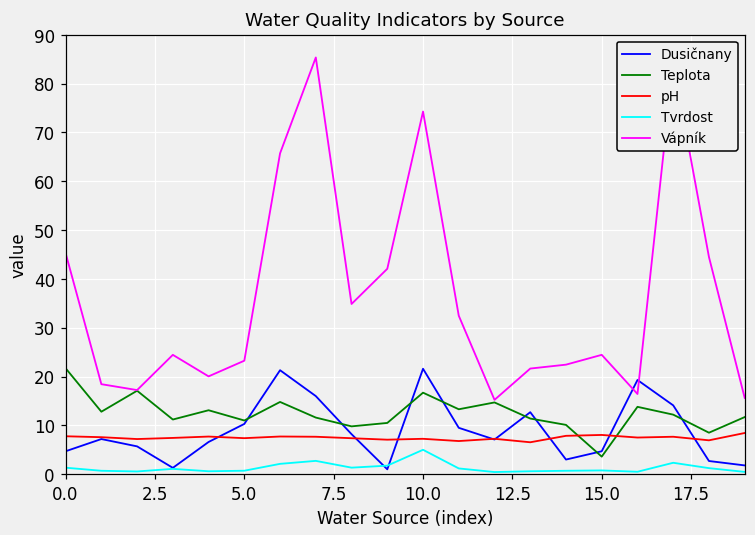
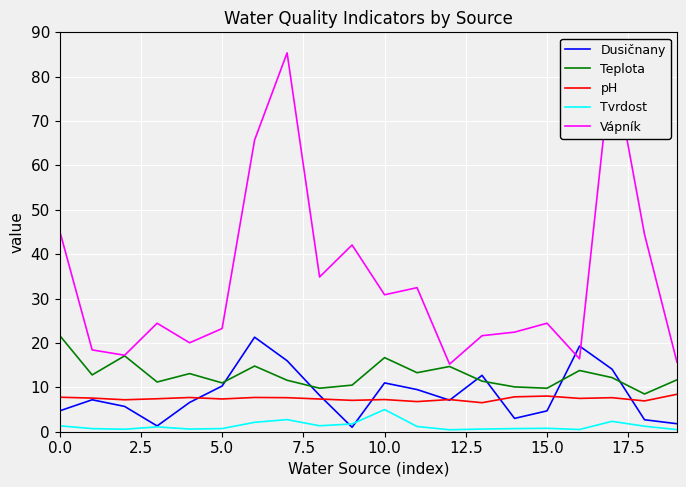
  {
    "Dusičnany": {
      "0.0": 5,
      "5.0": 10,
-     "10.0": 22,
+     "10.0": 11,
      "15.0": 5
    },
    "Teplota": {
      "0.0": 22,
      "5.0": 11,
      "10.0": 17,
-     "15.0": 4
+     "15.0": 10
    },
    "pH": {
      "0.0": 8,
      "5.0": 7,
      "10.0": 7,
      "15.0": 8
    },
    "Tvrdost": {
      "0.0": 1,
      "5.0": 1,
      "10.0": 5,
      "15.0": 1
    },
    "Vápník": {
      "0.0": 45,
      "5.0": 23,
-     "10.0": 74,
+     "10.0": 31,
      "15.0": 24
    }
  }
